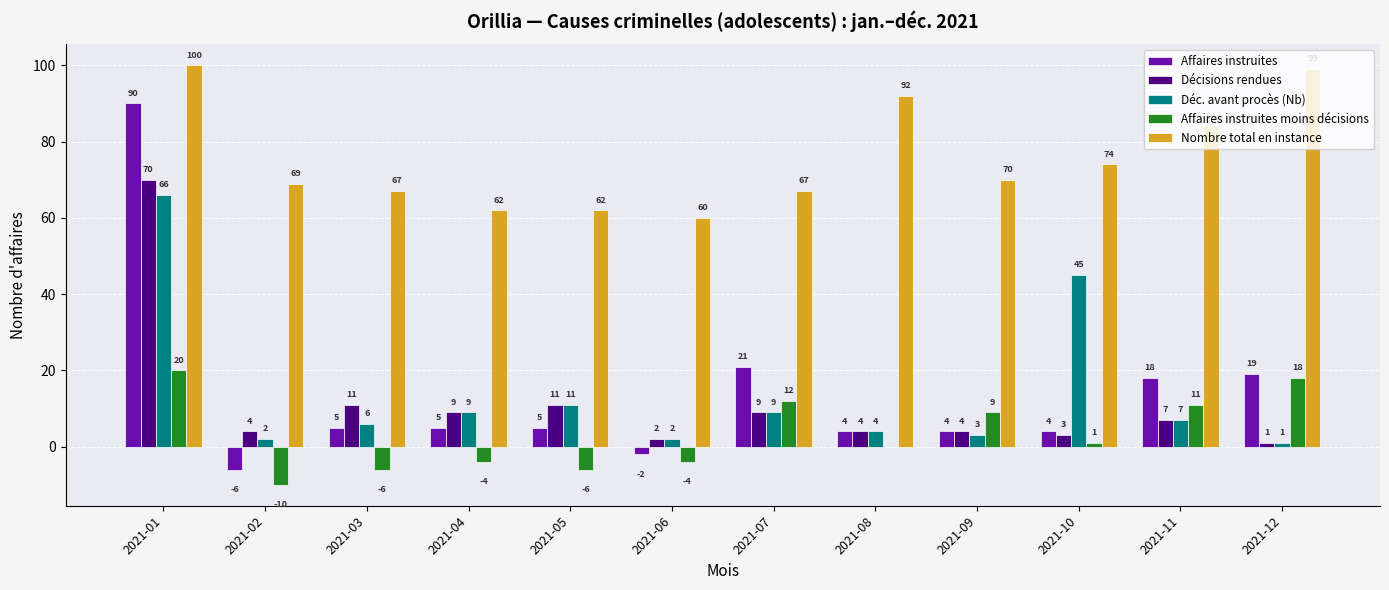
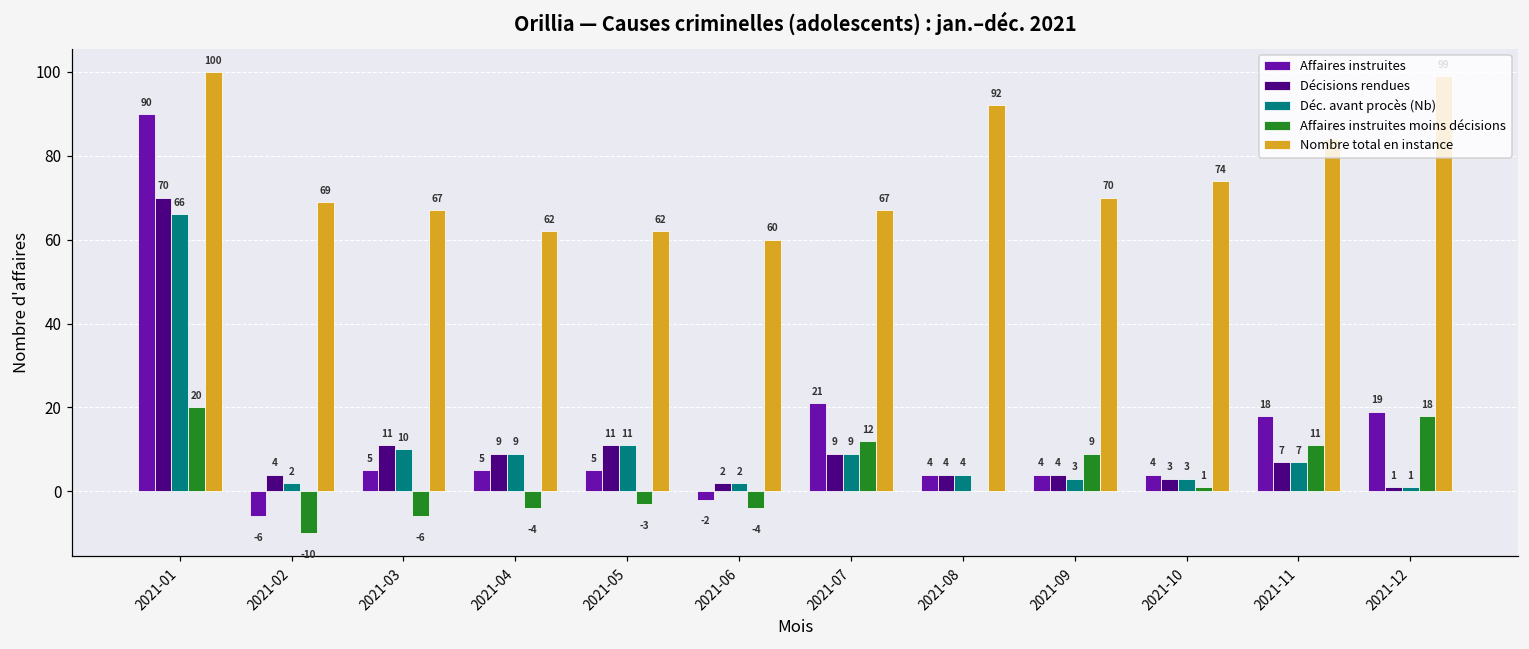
  {
    "Déc. avant procès (Nb)": {
      "2021-01": 66,
      "2021-02": 2,
-     "2021-03": 6,
+     "2021-03": 10,
      "2021-04": 9,
      "2021-05": 11,
      "2021-06": 2,
      "2021-07": 9,
      "2021-08": 4,
      "2021-09": 3,
-     "2021-10": 45,
+     "2021-10": 3,
      "2021-11": 7,
      "2021-12": 1
    },
    "Affaires instruites moins décisions": {
      "2021-01": 20,
      "2021-02": -10,
      "2021-03": -6,
      "2021-04": -4,
-     "2021-05": -6,
+     "2021-05": -3,
      "2021-06": -4,
      "2021-07": 12,
      "2021-09": 9,
      "2021-10": 1,
      "2021-11": 11,
      "2021-12": 18
    },
    "Nombre total en instance": {
      "2021-01": 100,
      "2021-02": 69,
      "2021-03": 67,
      "2021-04": 62,
      "2021-05": 62,
      "2021-06": 60,
      "2021-07": 67,
      "2021-08": 92,
      "2021-09": 70,
      "2021-10": 74
    }
  }
